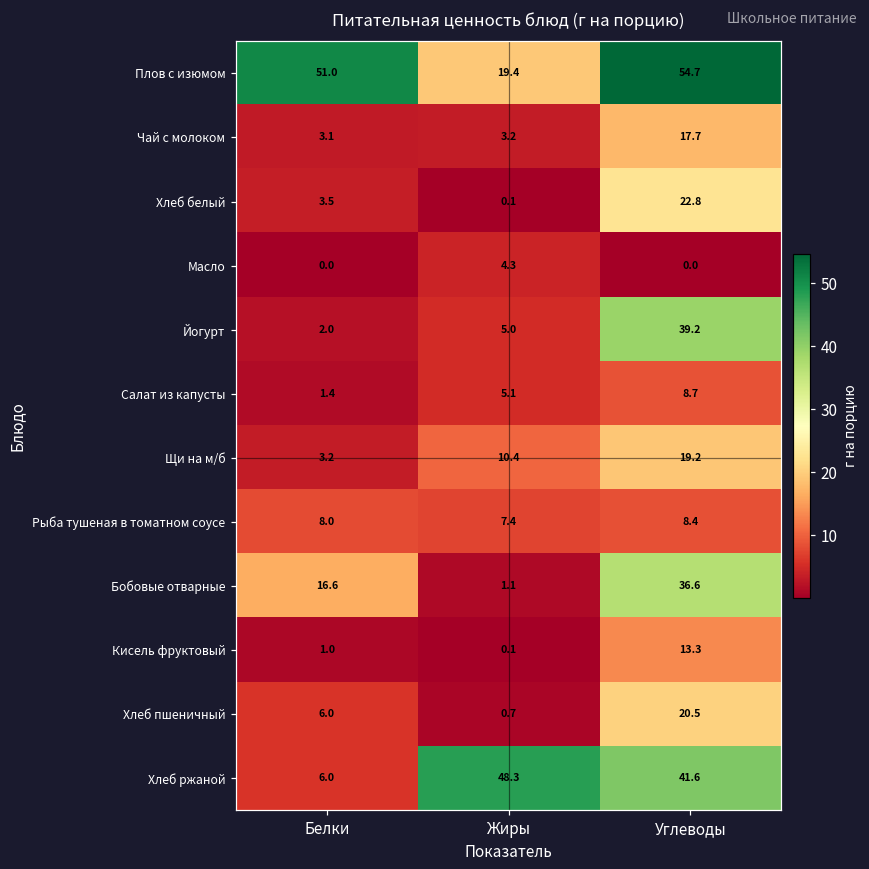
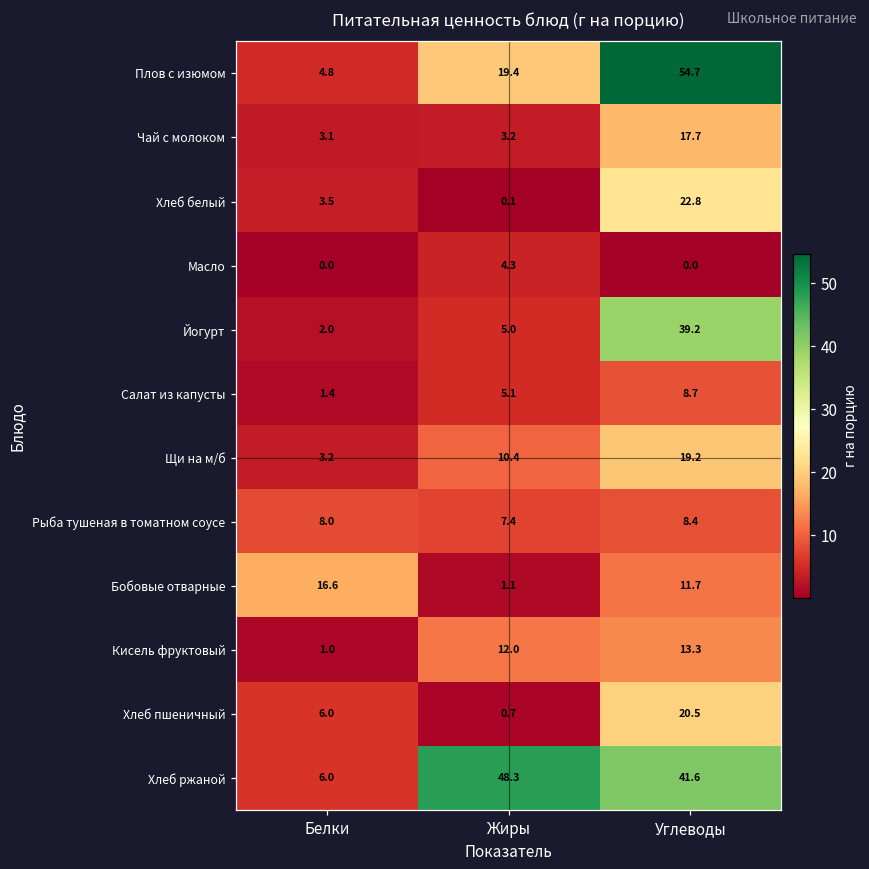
  {
    "Плов с изюмом": {
-     "Белки": 51.0,
+     "Белки": 4.8,
      "Жиры": 19.4,
      "Углеводы": 54.7
    },
    "Чай с молоком": {
      "Белки": 3.1,
      "Жиры": 3.2,
      "Углеводы": 17.7
    },
    "Хлеб белый": {
      "Белки": 3.5,
      "Жиры": 0.1,
      "Углеводы": 22.8
    },
    "Масло": {
      "Белки": 0.0,
      "Жиры": 4.3,
      "Углеводы": 0.0
    },
    "Йогурт": {
      "Белки": 2.0,
      "Жиры": 5.0,
      "Углеводы": 39.2
    },
    "Салат из капусты": {
      "Белки": 1.4,
      "Жиры": 5.1,
      "Углеводы": 8.7
    },
    "Щи на м/б": {
      "Белки": 3.2,
      "Жиры": 10.4,
      "Углеводы": 19.2
    },
    "Рыба тушеная в томатном соусе": {
      "Белки": 8.0,
      "Жиры": 7.4,
      "Углеводы": 8.4
    },
    "Бобовые отварные": {
      "Белки": 16.6,
      "Жиры": 1.1,
-     "Углеводы": 36.6
+     "Углеводы": 11.7
    },
    "Кисель фруктовый": {
      "Белки": 1.0,
-     "Жиры": 0.1,
+     "Жиры": 12.0,
      "Углеводы": 13.3
    },
    "Хлеб пшеничный": {
      "Белки": 6.0,
      "Жиры": 0.7,
      "Углеводы": 20.5
    },
    "Хлеб ржаной": {
      "Белки": 6.0,
      "Жиры": 48.3,
      "Углеводы": 41.6
    }
  }
